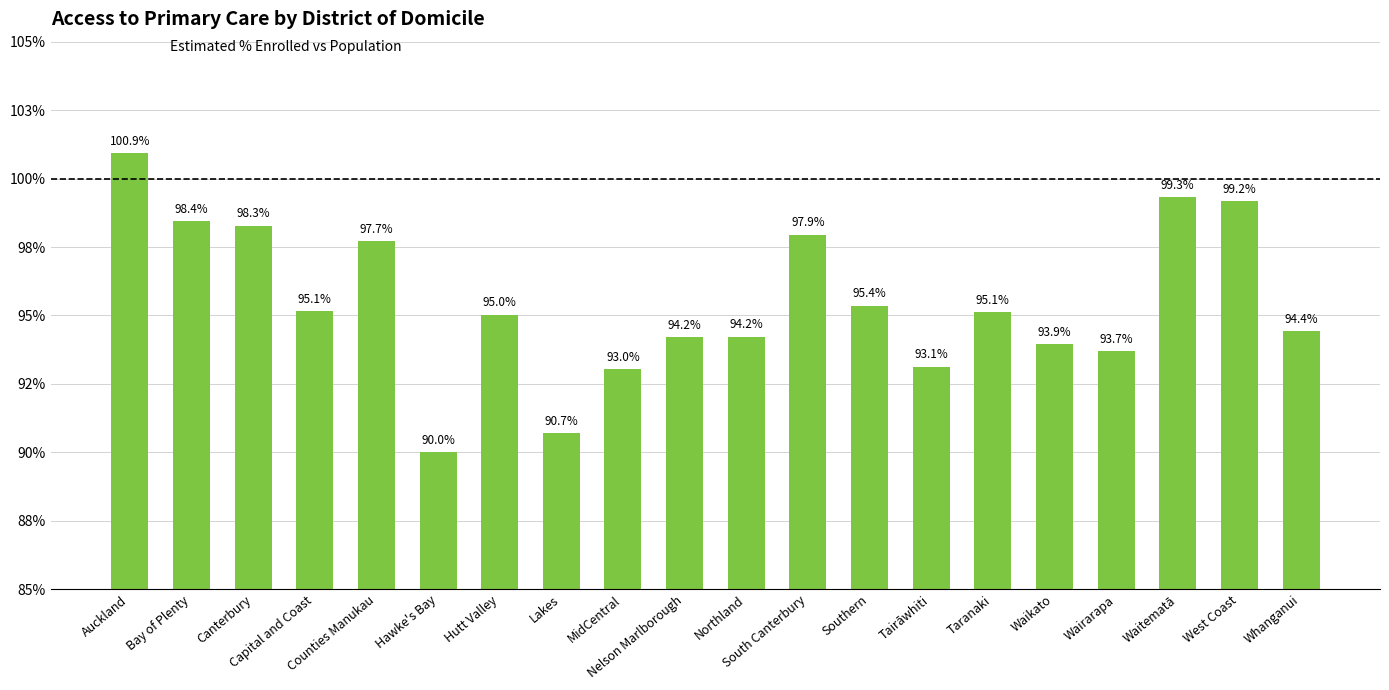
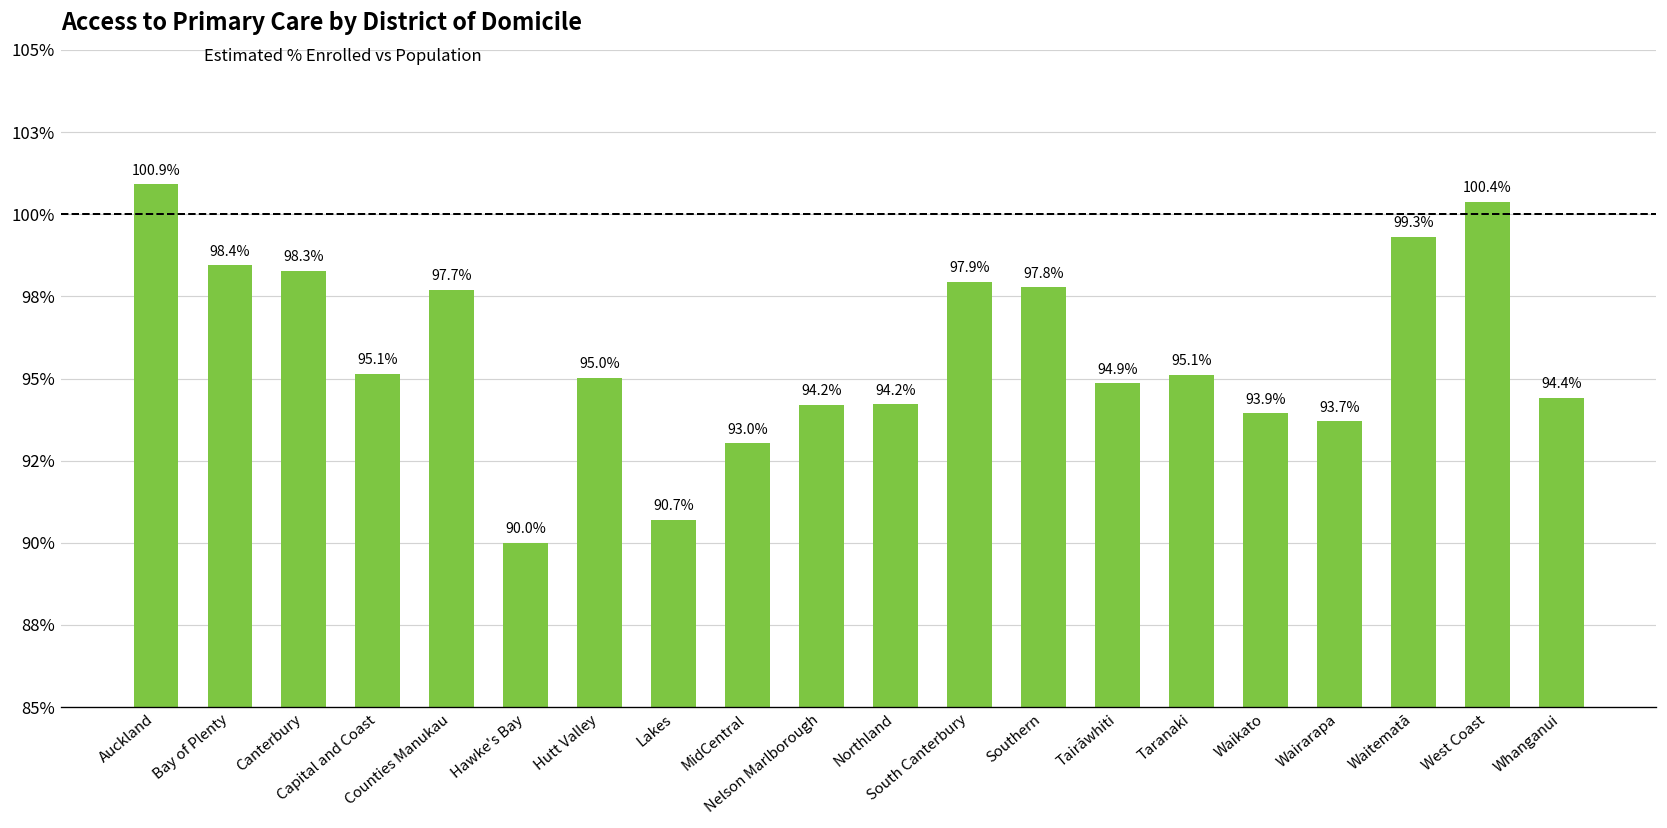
  {
    "Auckland": "100.9%",
    "Bay of Plenty": "98.4%",
    "Canterbury": "98.3%",
    "Capital and Coast": "95.1%",
    "Counties Manukau": "97.7%",
    "Hawke's Bay": "90.0%",
    "Hutt Valley": "95.0%",
    "Lakes": "90.7%",
    "MidCentral": "93.0%",
    "Nelson Marlborough": "94.2%",
    "Northland": "94.2%",
    "South Canterbury": "97.9%",
-   "Southern": "95.4%",
-   "Tairāwhiti": "93.1%",
+   "Southern": "97.8%",
+   "Tairāwhiti": "94.9%",
    "Taranaki": "95.1%",
    "Waikato": "93.9%",
    "Wairarapa": "93.7%",
    "Waitematā": "99.3%",
-   "West Coast": "99.2%",
+   "West Coast": "100.4%",
    "Whanganui": "94.4%"
  }
